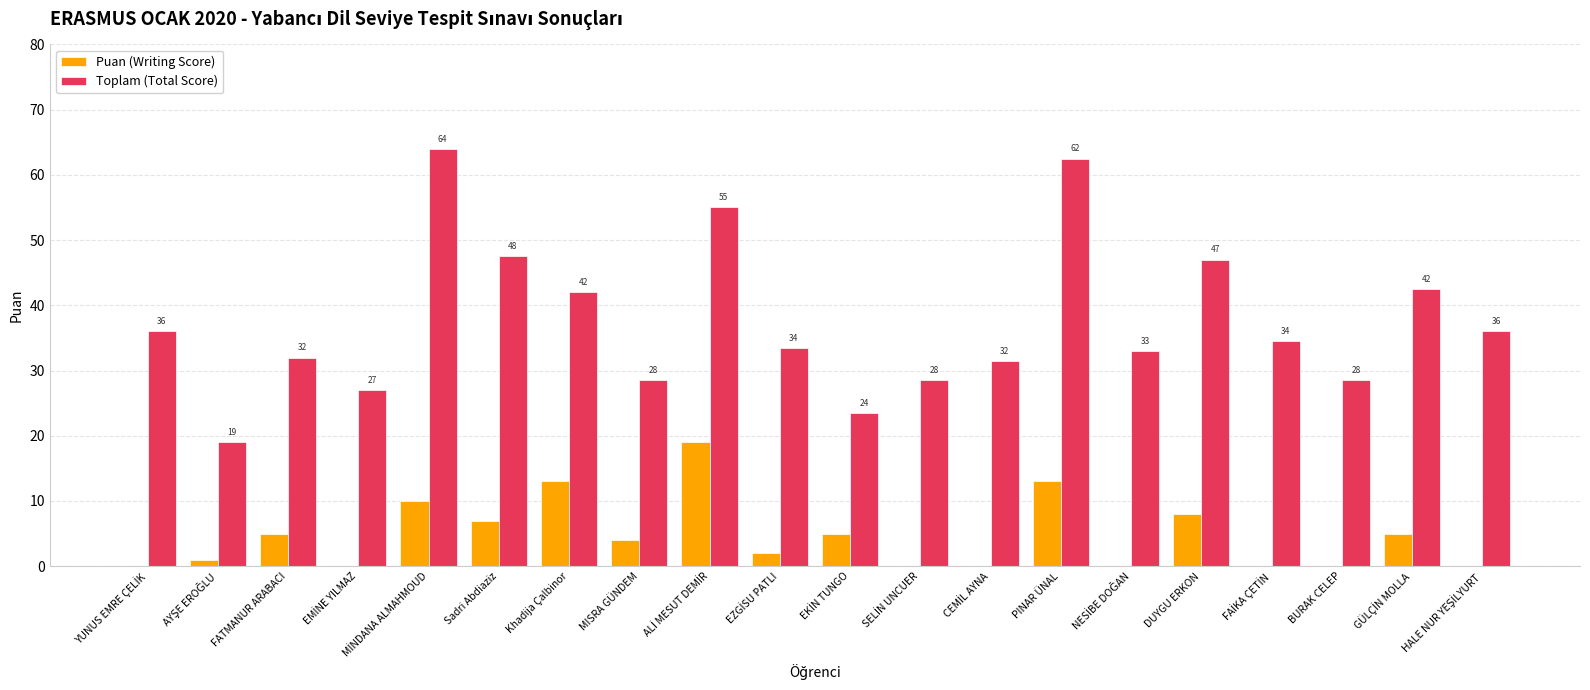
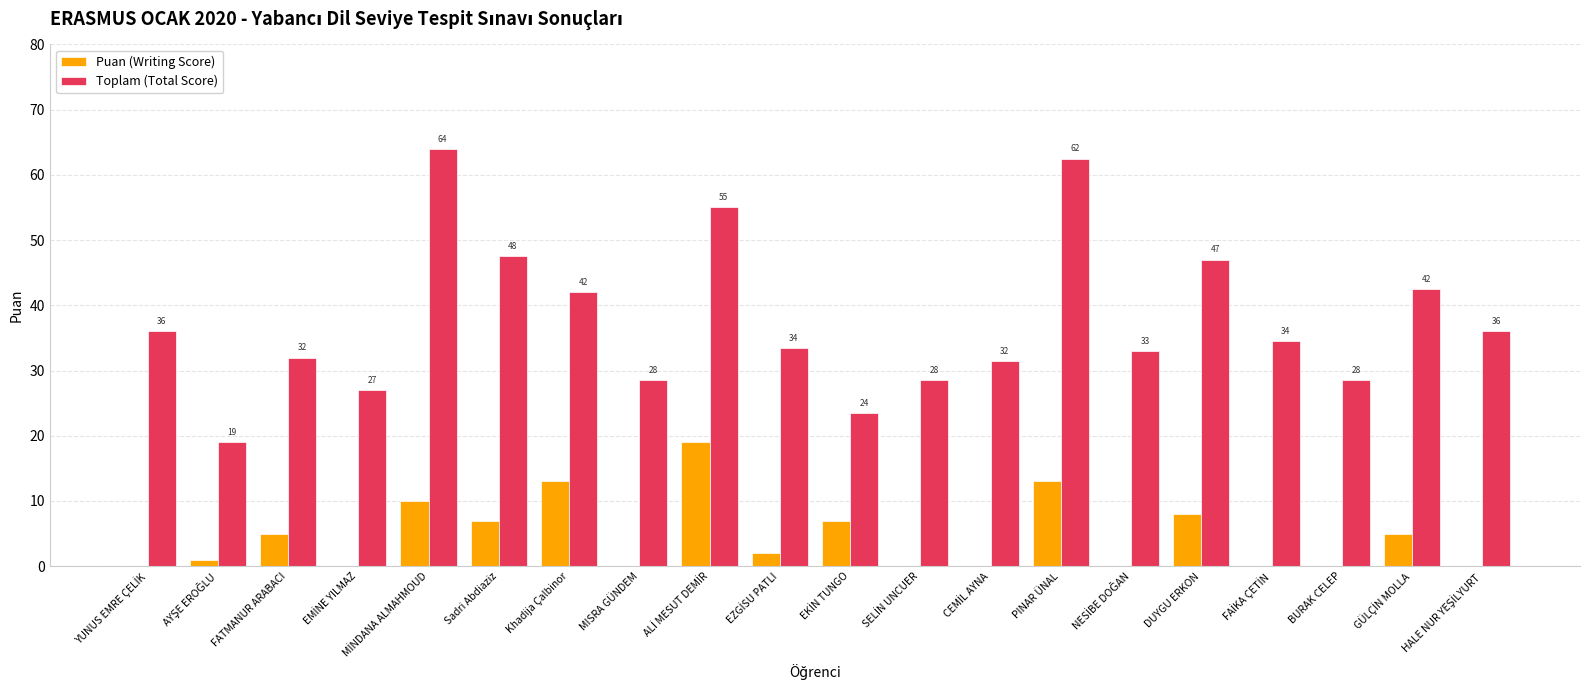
  {
    "Puan (Writing Score)": {
      "YUNUS EMRE ÇELİK": 0,
      "AYŞE EROĞLU": 1,
      "FATMANUR ARABACI": 5,
      "EMİNE YILMAZ": 0,
      "MİNDANA ALMAHMOUD": 10,
      "Sadri Abdiaziz": 7,
      "Khadija Çalbinor": 13,
-     "MISRA GÜNDEM": 4,
+     "MISRA GÜNDEM": 0,
      "ALİ MESUT DEMİR": 19,
      "EZGİSU PATLI": 2,
-     "EKİN TUNGO": 5,
+     "EKİN TUNGO": 7,
      "SELİN UNCUER": 0,
      "CEMİL AYNA": 0,
      "PINAR ÜNAL": 13,
      "NESİBE DOĞAN": 0,
      "DUYGU ERKON": 8,
      "FAİKA ÇETİN": 0,
      "BURAK CELEP": 0,
      "GÜLÇİN MOLLA": 5,
      "HALE NUR YEŞİLYURT": 0
    },
    "Toplam (Total Score)": {
      "YUNUS EMRE ÇELİK": 36,
      "AYŞE EROĞLU": 19,
      "FATMANUR ARABACI": 32,
      "EMİNE YILMAZ": 27,
      "MİNDANA ALMAHMOUD": 64,
      "Sadri Abdiaziz": 48,
      "Khadija Çalbinor": 42,
      "MISRA GÜNDEM": 28,
      "ALİ MESUT DEMİR": 55,
      "EZGİSU PATLI": 34,
      "EKİN TUNGO": 24,
      "SELİN UNCUER": 28,
      "CEMİL AYNA": 32,
      "PINAR ÜNAL": 62,
      "NESİBE DOĞAN": 33,
      "DUYGU ERKON": 47,
      "FAİKA ÇETİN": 34,
      "BURAK CELEP": 28,
      "GÜLÇİN MOLLA": 42,
      "HALE NUR YEŞİLYURT": 36
    }
  }
